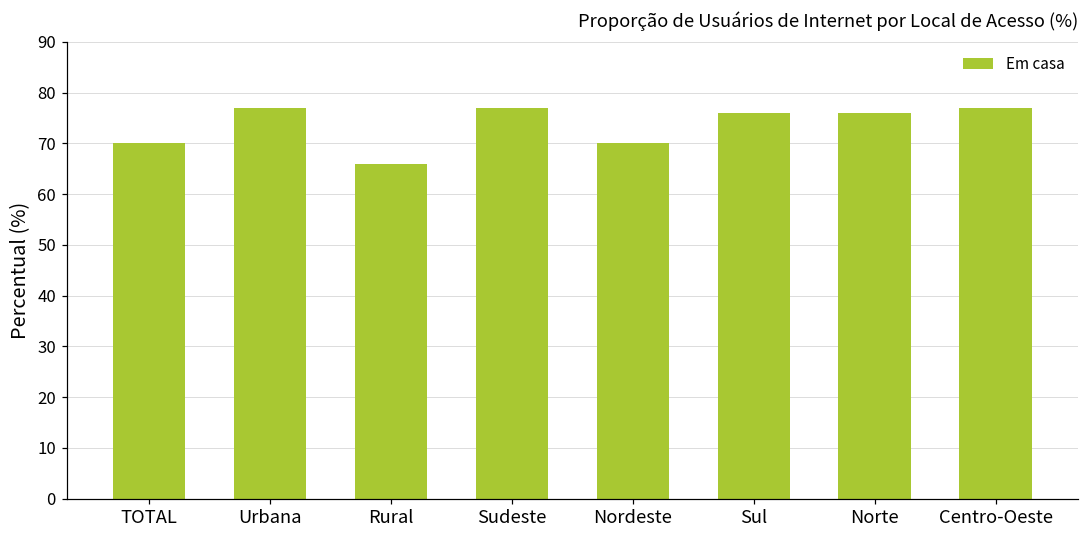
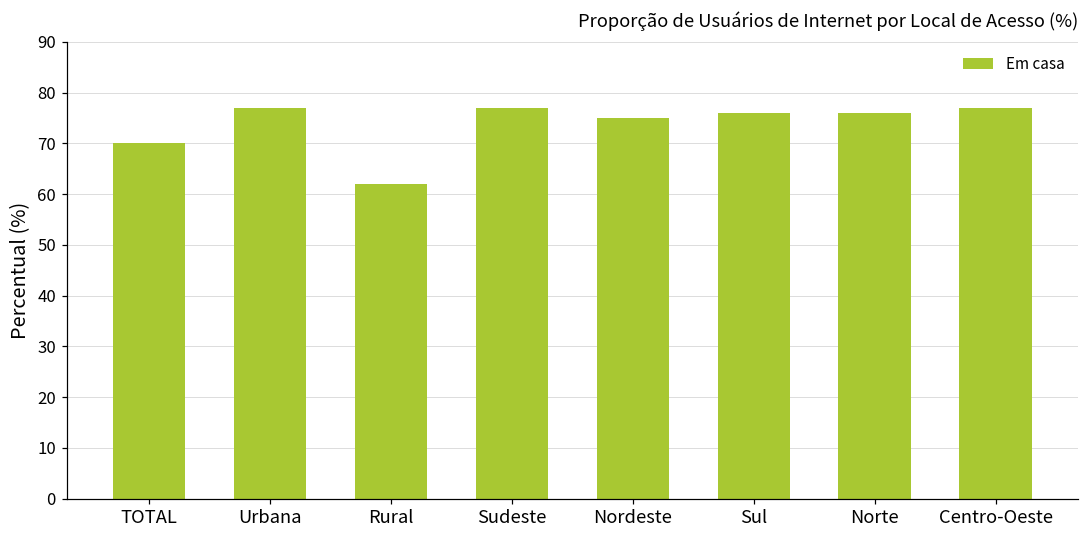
  {
    "TOTAL": 70,
    "Urbana": 77,
-   "Rural": 66,
+   "Rural": 62,
    "Sudeste": 77,
-   "Nordeste": 70,
+   "Nordeste": 75,
    "Sul": 76,
    "Norte": 76,
    "Centro-Oeste": 77
  }
